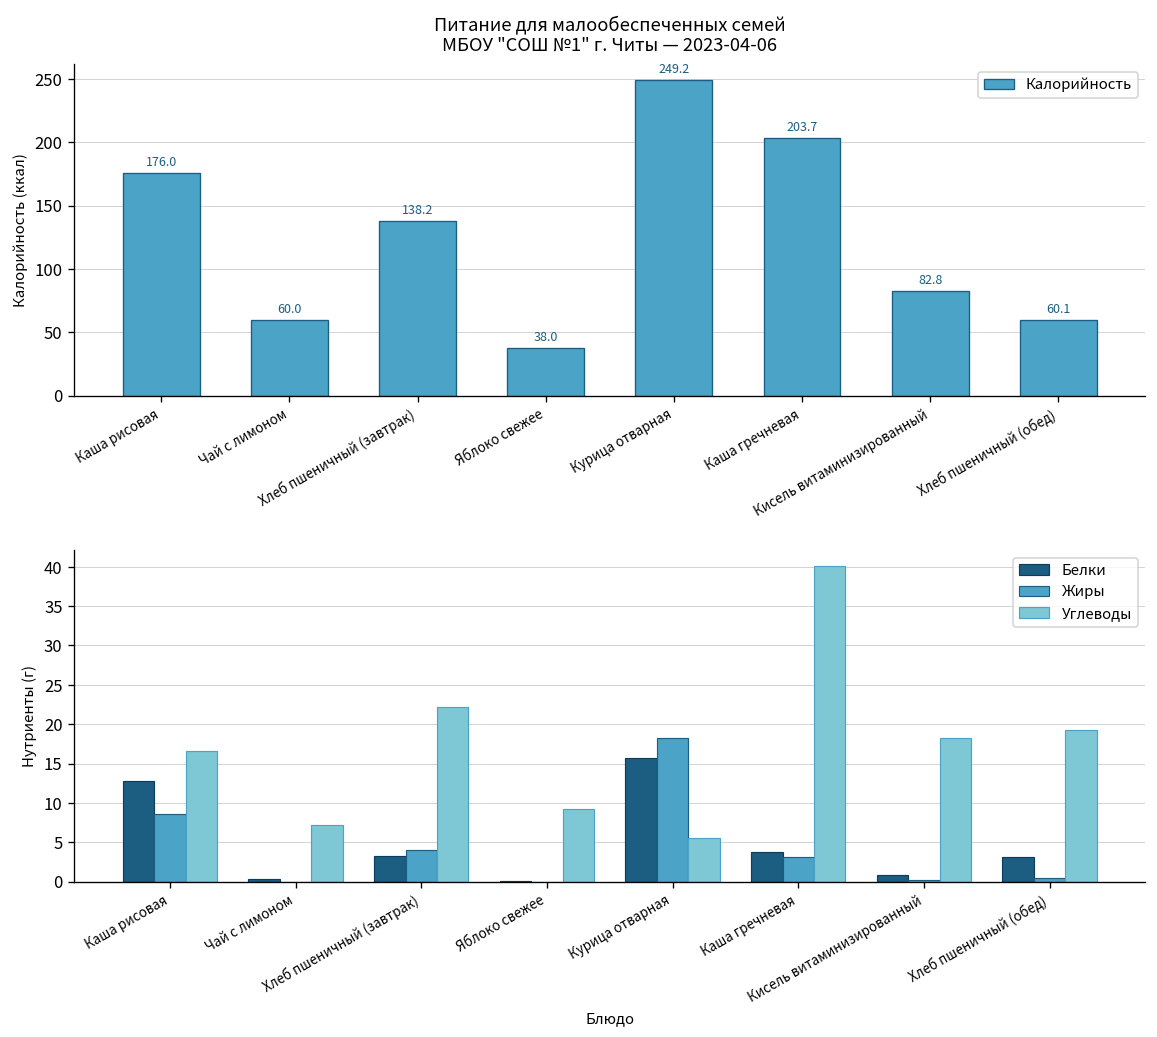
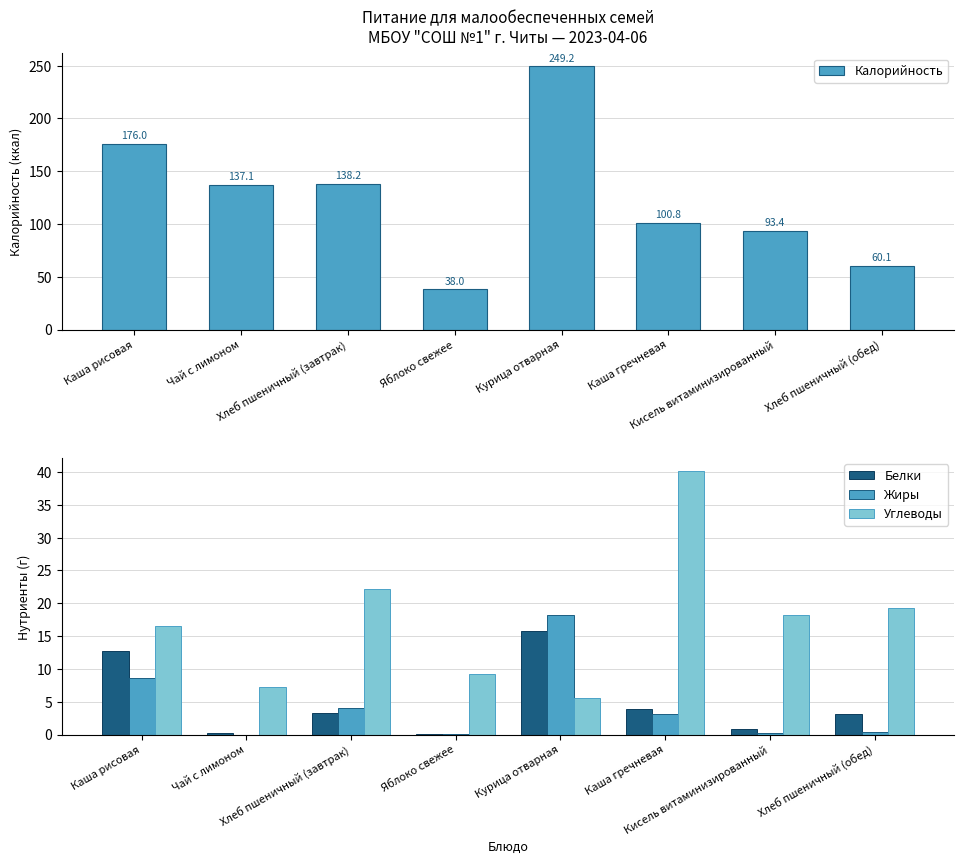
  {
    "Питание для малообеспеченных семей МБОУ \"СОШ №1\" г. Читы — 2023-04-06": {
      "Каша рисовая": 176.0,
-     "Чай с лимоном": 60.0,
+     "Чай с лимоном": 137.1,
      "Хлеб пшеничный (завтрак)": 138.2,
      "Яблоко свежее": 38.0,
      "Курица отварная": 249.2,
-     "Каша гречневая": 203.7,
-     "Кисель витаминизированный": 82.8,
+     "Каша гречневая": 100.8,
+     "Кисель витаминизированный": 93.4,
      "Хлеб пшеничный (обед)": 60.1
    }
  }
